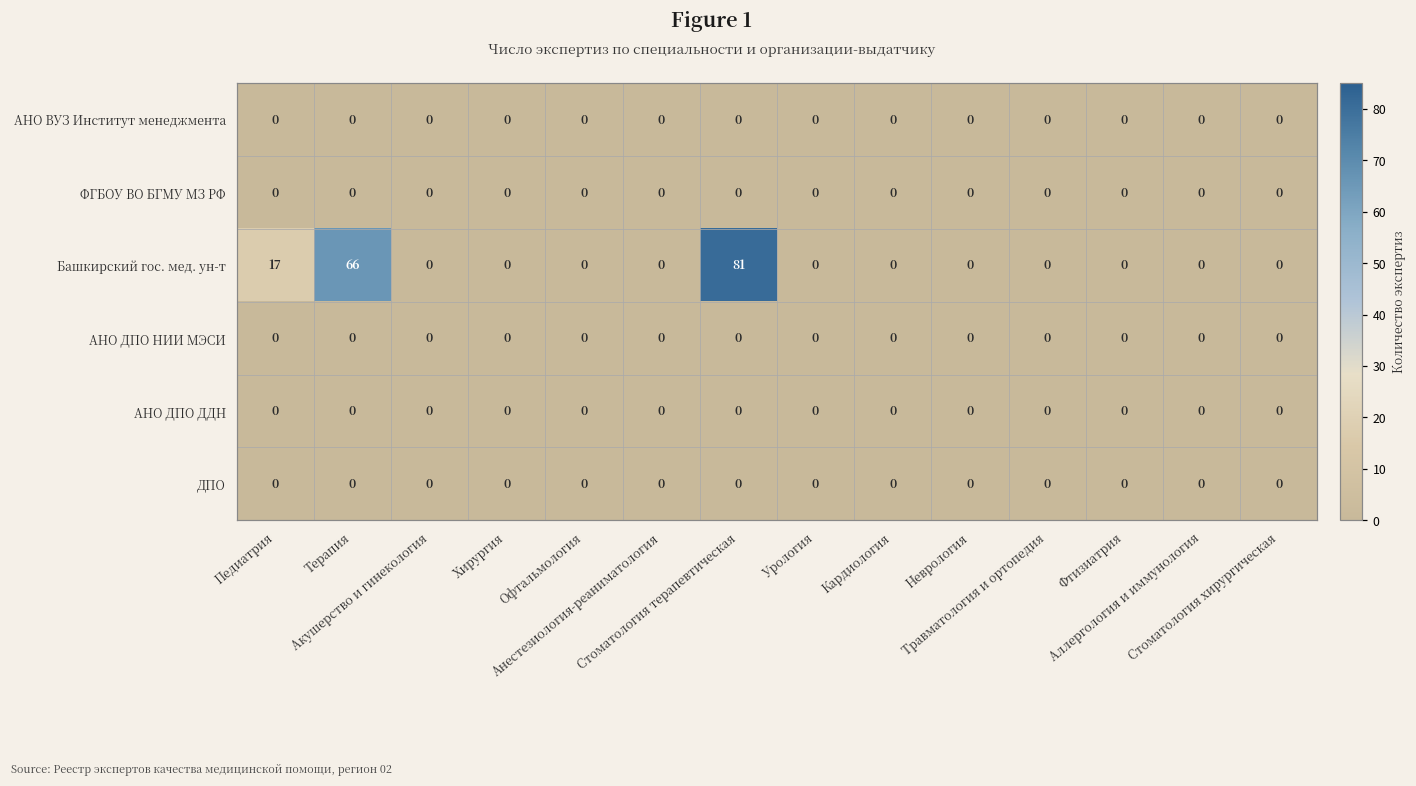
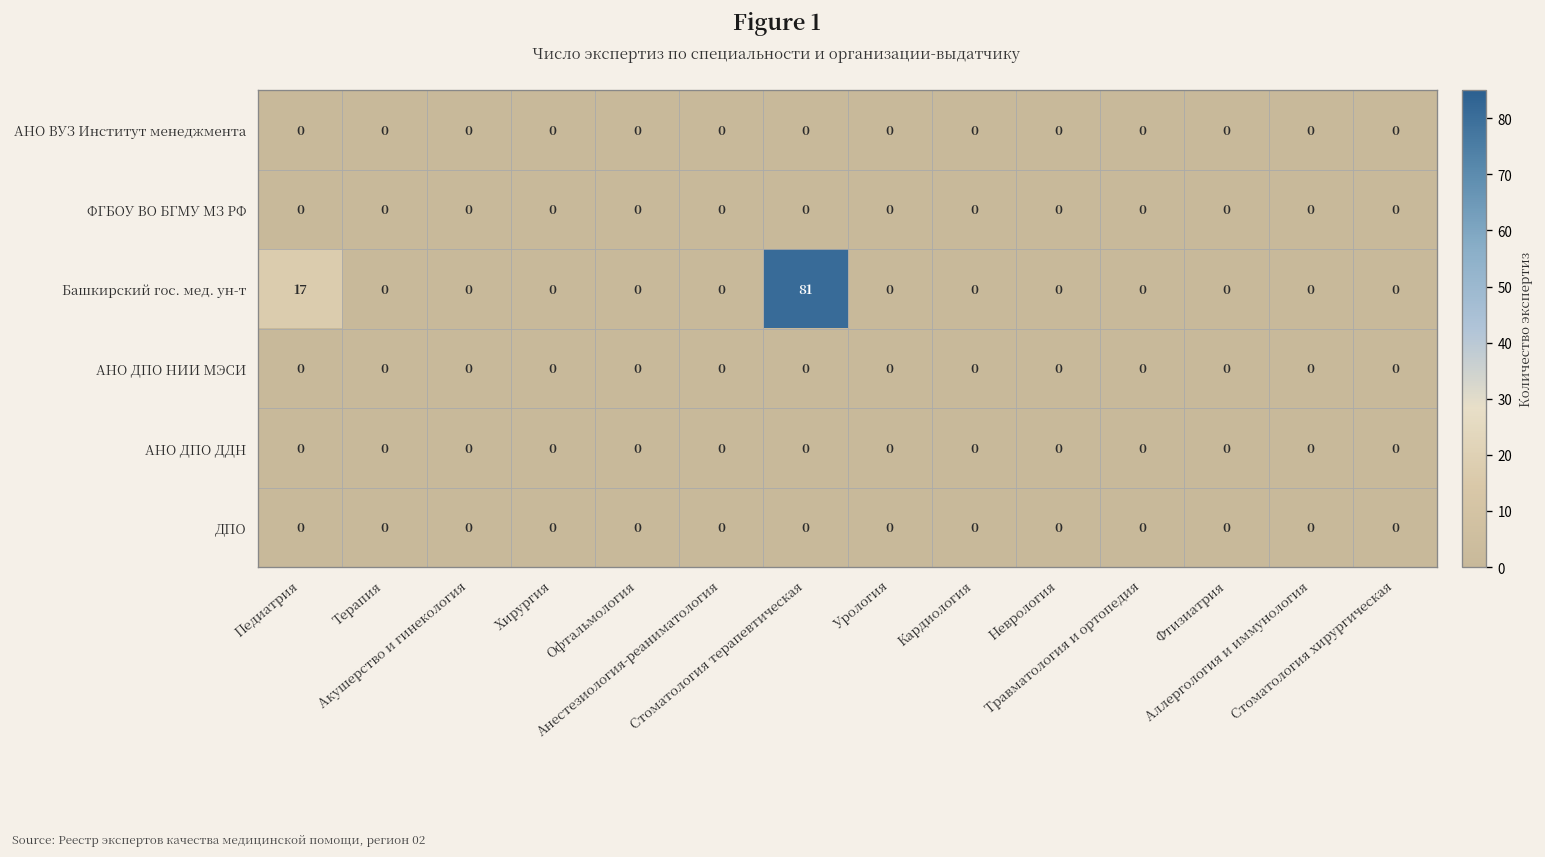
  {
    "АНО ВУЗ Институт менеджмента": {
      "Педиатрия": 0,
      "Терапия": 0,
      "Акушерство и гинекология": 0,
      "Хирургия": 0,
      "Офтальмология": 0,
      "Анестезиология-реаниматология": 0,
      "Стоматология терапевтическая": 0,
      "Урология": 0,
      "Кардиология": 0,
      "Неврология": 0,
      "Травматология и ортопедия": 0,
      "Фтизиатрия": 0,
      "Аллергология и иммунология": 0,
      "Стоматология хирургическая": 0
    },
    "ФГБОУ ВО БГМУ МЗ РФ": {
      "Педиатрия": 0,
      "Терапия": 0,
      "Акушерство и гинекология": 0,
      "Хирургия": 0,
      "Офтальмология": 0,
      "Анестезиология-реаниматология": 0,
      "Стоматология терапевтическая": 0,
      "Урология": 0,
      "Кардиология": 0,
      "Неврология": 0,
      "Травматология и ортопедия": 0,
      "Фтизиатрия": 0,
      "Аллергология и иммунология": 0,
      "Стоматология хирургическая": 0
    },
    "Башкирский гос. мед. ун-т": {
      "Педиатрия": 17,
-     "Терапия": 66,
+     "Терапия": 0,
      "Акушерство и гинекология": 0,
      "Хирургия": 0,
      "Офтальмология": 0,
      "Анестезиология-реаниматология": 0,
      "Стоматология терапевтическая": 81,
      "Урология": 0,
      "Кардиология": 0,
      "Неврология": 0,
      "Травматология и ортопедия": 0,
      "Фтизиатрия": 0,
      "Аллергология и иммунология": 0,
      "Стоматология хирургическая": 0
    },
    "АНО ДПО НИИ МЭСИ": {
      "Педиатрия": 0,
      "Терапия": 0,
      "Акушерство и гинекология": 0,
      "Хирургия": 0,
      "Офтальмология": 0,
      "Анестезиология-реаниматология": 0,
      "Стоматология терапевтическая": 0,
      "Урология": 0,
      "Кардиология": 0,
      "Неврология": 0,
      "Травматология и ортопедия": 0,
      "Фтизиатрия": 0,
      "Аллергология и иммунология": 0,
      "Стоматология хирургическая": 0
    },
    "АНО ДПО ДДН": {
      "Педиатрия": 0,
      "Терапия": 0,
      "Акушерство и гинекология": 0,
      "Хирургия": 0,
      "Офтальмология": 0,
      "Анестезиология-реаниматология": 0,
      "Стоматология терапевтическая": 0,
      "Урология": 0,
      "Кардиология": 0,
      "Неврология": 0,
      "Травматология и ортопедия": 0,
      "Фтизиатрия": 0,
      "Аллергология и иммунология": 0,
      "Стоматология хирургическая": 0
    },
    "ДПО": {
      "Педиатрия": 0,
      "Терапия": 0,
      "Акушерство и гинекология": 0,
      "Хирургия": 0,
      "Офтальмология": 0,
      "Анестезиология-реаниматология": 0,
      "Стоматология терапевтическая": 0,
      "Урология": 0,
      "Кардиология": 0,
      "Неврология": 0,
      "Травматология и ортопедия": 0,
      "Фтизиатрия": 0,
      "Аллергология и иммунология": 0,
      "Стоматология хирургическая": 0
    }
  }
